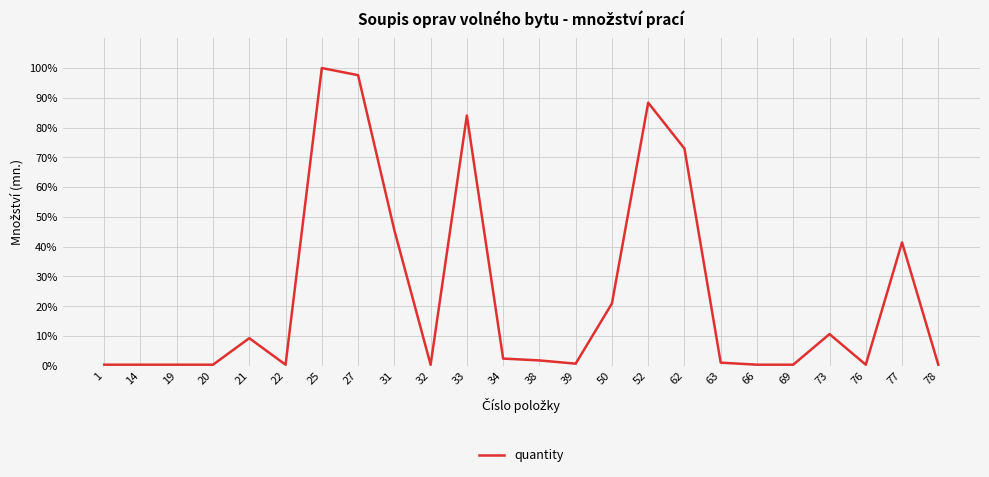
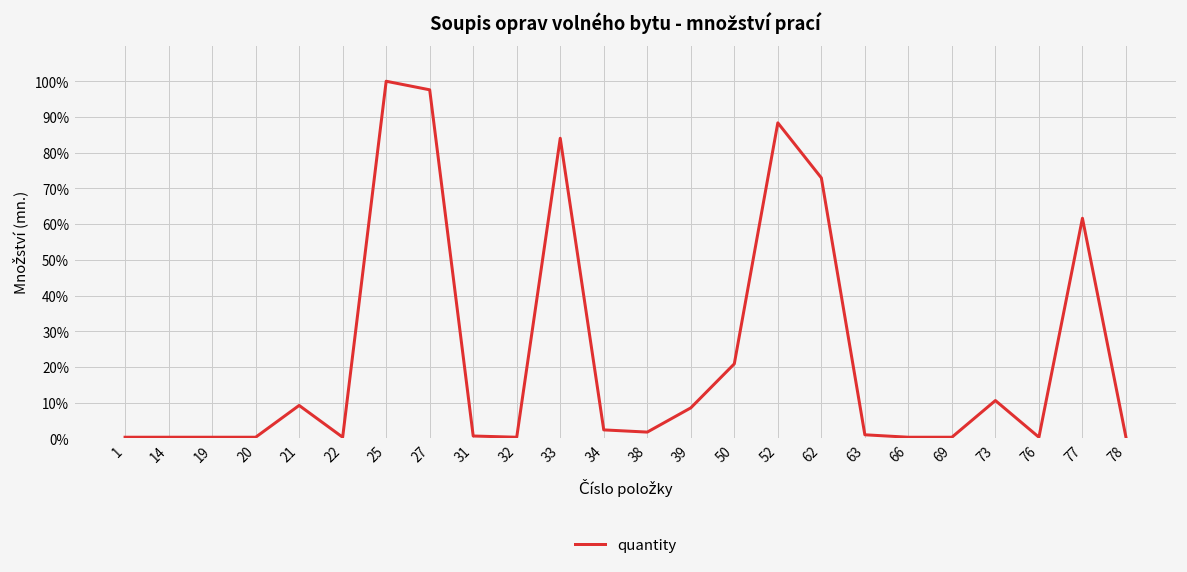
  {
    "1": "0%",
    "14": "0%",
    "19": "0%",
    "20": "0%",
    "21": "9%",
    "22": "0%",
    "25": "100%",
    "27": "98%",
-   "31": "46%",
+   "31": "1%",
    "32": "0%",
    "33": "84%",
    "34": "2%",
    "38": "2%",
-   "39": "1%",
+   "39": "9%",
    "50": "21%",
    "52": "88%",
    "62": "73%",
    "63": "1%",
    "66": "0%",
    "69": "0%",
    "73": "11%",
    "76": "0%",
-   "77": "41%",
+   "77": "62%",
    "78": "0%"
  }
